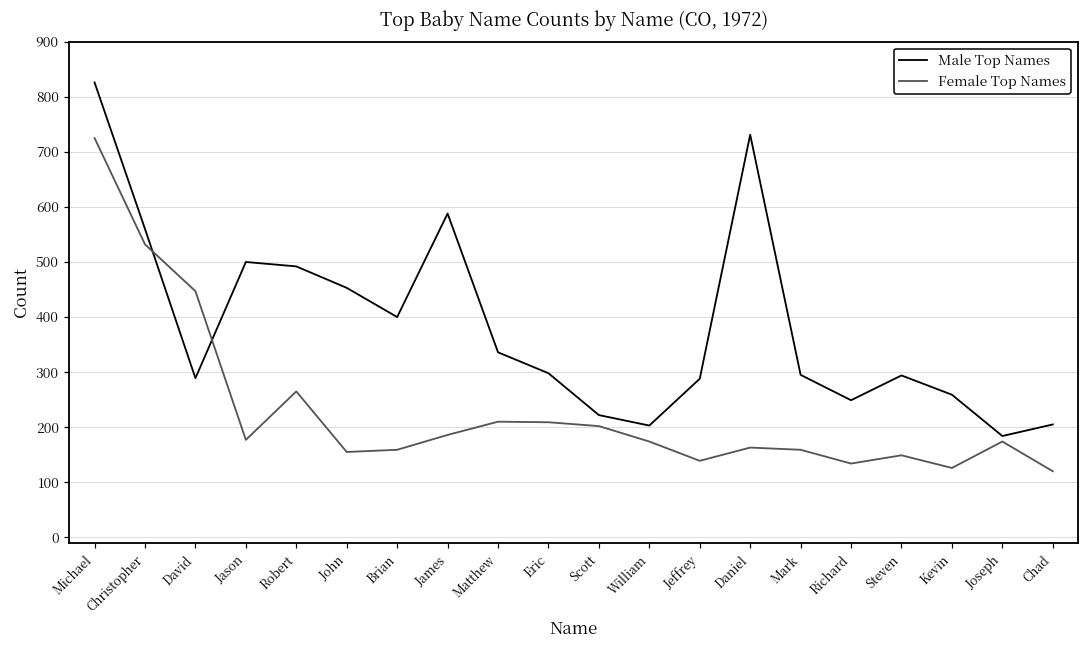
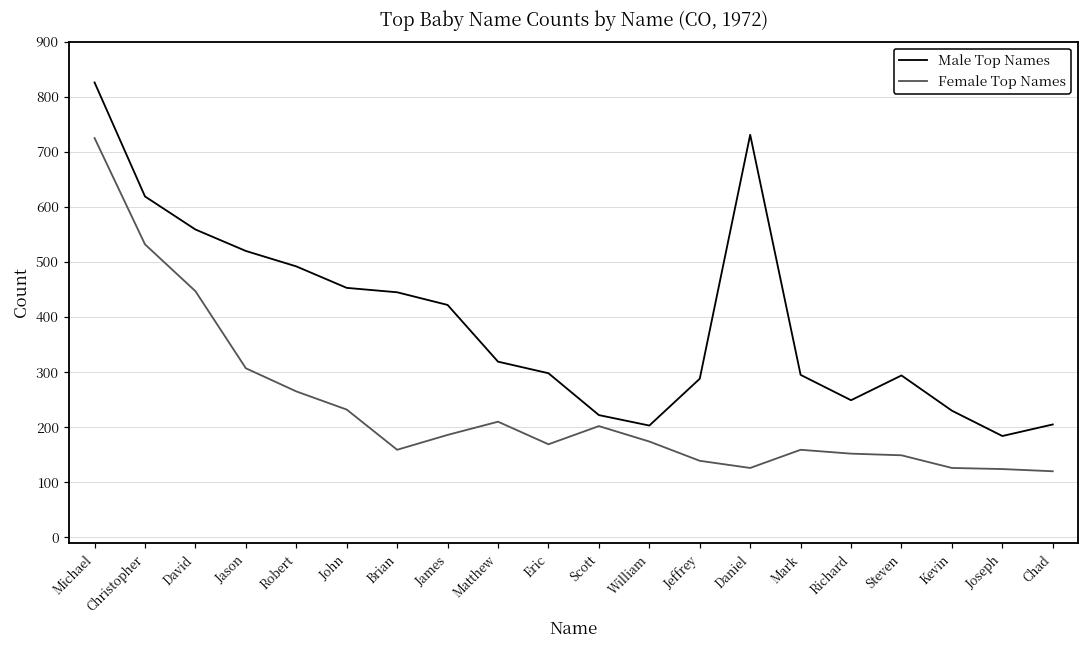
  {
    "Male Top Names": {
      "Michael": 830,
-     "Christopher": 560,
-     "David": 290,
-     "Jason": 500,
+     "Christopher": 620,
+     "David": 560,
+     "Jason": 520,
      "Robert": 490,
      "John": 450,
-     "Brian": 400,
-     "James": 590,
-     "Matthew": 340,
+     "Brian": 450,
+     "James": 420,
+     "Matthew": 320,
      "Eric": 300,
      "Scott": 220,
      "William": 200,
      "Jeffrey": 290,
      "Daniel": 730,
      "Mark": 300,
      "Richard": 250,
      "Steven": 290,
-     "Kevin": 260,
+     "Kevin": 230,
      "Joseph": 180,
      "Chad": 210
    },
    "Female Top Names": {
      "Michael": 730,
      "Christopher": 530,
      "David": 450,
-     "Jason": 180,
+     "Jason": 310,
      "Robert": 270,
-     "John": 160,
+     "John": 230,
      "Brian": 160,
      "James": 190,
      "Matthew": 210,
-     "Eric": 210,
+     "Eric": 170,
      "Scott": 200,
      "William": 170,
      "Jeffrey": 140,
-     "Daniel": 160,
+     "Daniel": 130,
      "Mark": 160,
-     "Richard": 130,
+     "Richard": 150,
      "Steven": 150,
      "Kevin": 130,
-     "Joseph": 170,
+     "Joseph": 120,
      "Chad": 120
    }
  }
